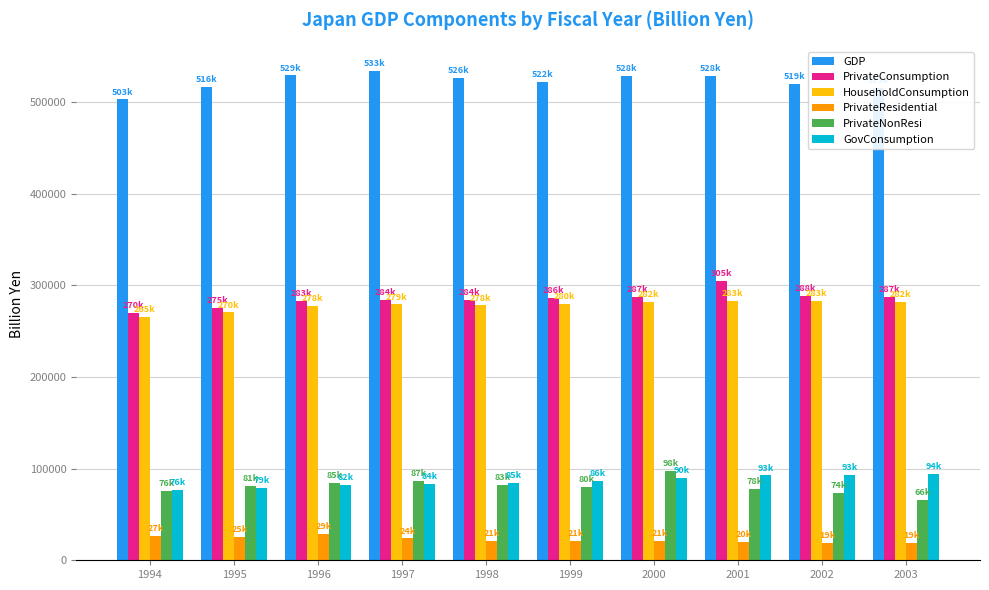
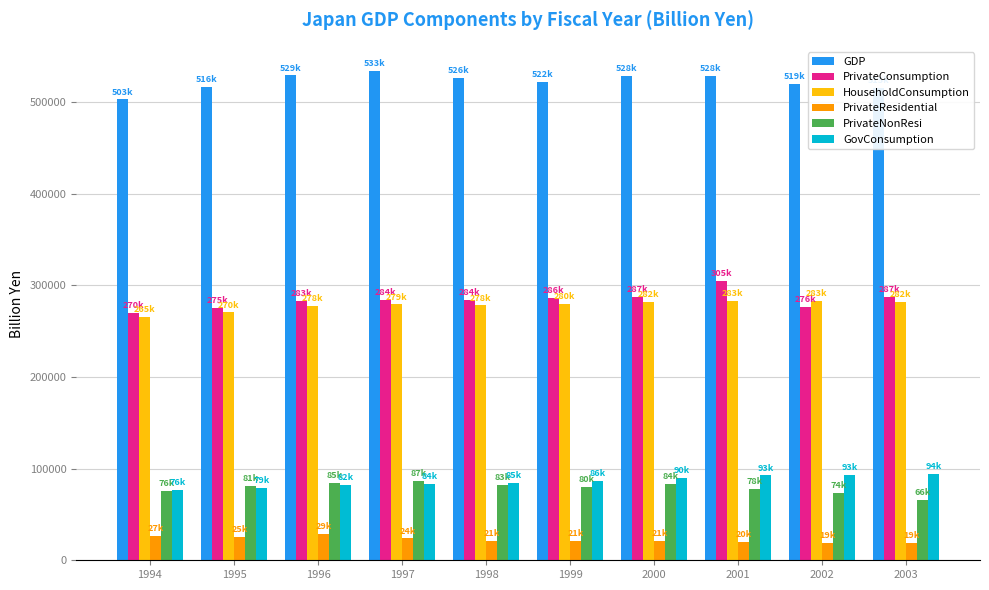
  {
    "PrivateConsumption": {
      "2001": "305k",
-     "2002": "288k"
+     "2002": "276k"
    },
    "PrivateNonResi": {
      "1999": "80k",
-     "2000": "98k",
+     "2000": "84k",
      "2001": "78k",
      "2002": "74k",
      "2003": "66k"
    }
  }
